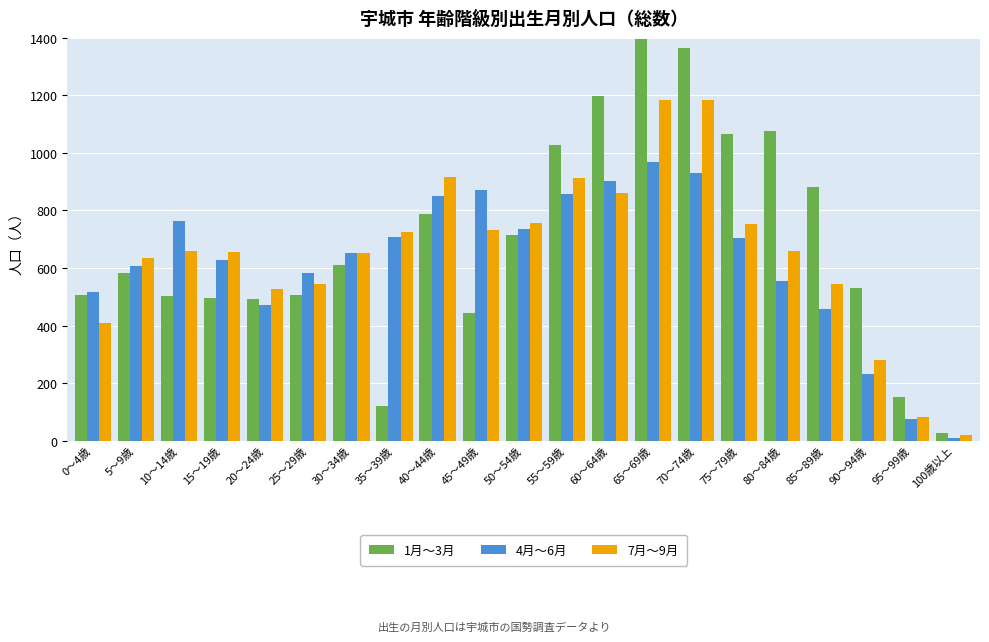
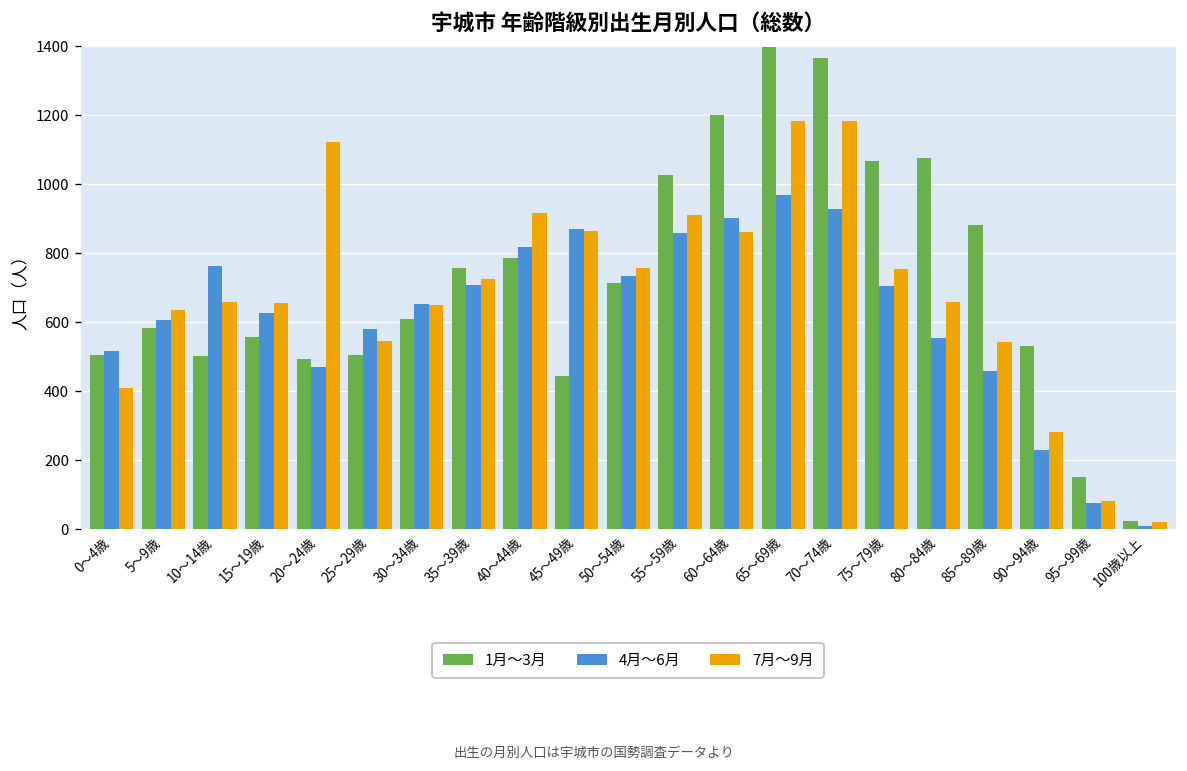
  {
    "1月～3月": {
      "0～4歳": 510,
      "5～9歳": 580,
      "10～14歳": 500,
-     "15～19歳": 500,
+     "15～19歳": 560,
      "20～24歳": 490,
      "25～29歳": 510,
      "30～34歳": 610,
-     "35～39歳": 120,
+     "35～39歳": 760,
      "40～44歳": 790,
      "45～49歳": 450,
      "50～54歳": 720,
      "55～59歳": 1030,
      "60～64歳": 1200,
      "65～69歳": 1400,
      "70～74歳": 1360,
      "75～79歳": 1070,
      "80～84歳": 1080,
      "85～89歳": 880,
      "90～94歳": 530,
      "95～99歳": 150,
      "100歳以上": 30
    },
    "4月～6月": {
      "0～4歳": 520,
      "5～9歳": 610,
      "10～14歳": 760,
      "15～19歳": 630,
      "20～24歳": 470,
      "25～29歳": 580,
      "30～34歳": 650,
      "35～39歳": 710,
-     "40～44歳": 850,
+     "40～44歳": 820,
      "45～49歳": 870,
      "50～54歳": 740,
      "55～59歳": 860,
      "60～64歳": 900,
      "65～69歳": 970,
      "70～74歳": 930,
      "75～79歳": 710,
      "80～84歳": 550,
      "85～89歳": 460,
      "90～94歳": 230,
      "95～99歳": 80,
      "100歳以上": 10
    },
    "7月～9月": {
      "0～4歳": 410,
      "5～9歳": 630,
      "10～14歳": 660,
      "15～19歳": 660,
-     "20～24歳": 530,
+     "20～24歳": 1120,
      "25～29歳": 550,
      "30～34歳": 650,
      "35～39歳": 730,
      "40～44歳": 920,
-     "45～49歳": 730,
+     "45～49歳": 860,
      "50～54歳": 760,
      "55～59歳": 910,
      "60～64歳": 860,
      "65～69歳": 1180,
      "70～74歳": 1180,
      "75～79歳": 750,
      "80～84歳": 660,
      "85～89歳": 540,
      "90～94歳": 280,
      "95～99歳": 80,
      "100歳以上": 20
    }
  }
